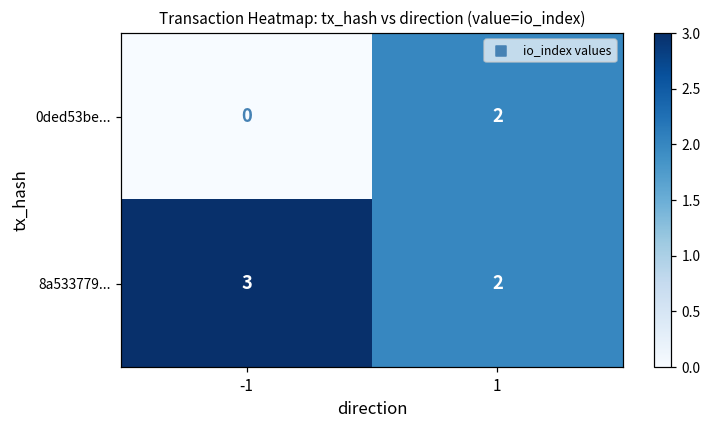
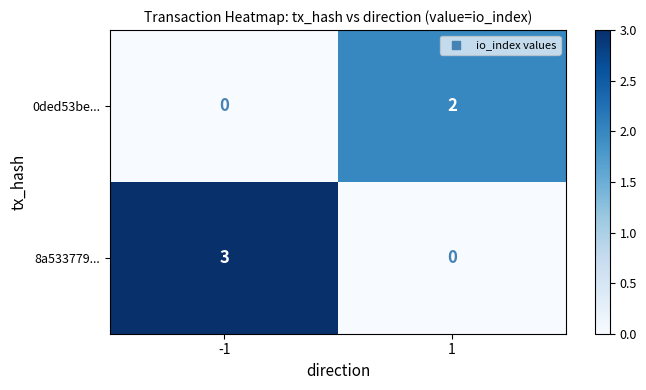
  {
    "0ded53be...": {
      "-1": 0,
      "1": 2
    },
    "8a533779...": {
      "-1": 3,
-     "1": 2
+     "1": 0
    }
  }
